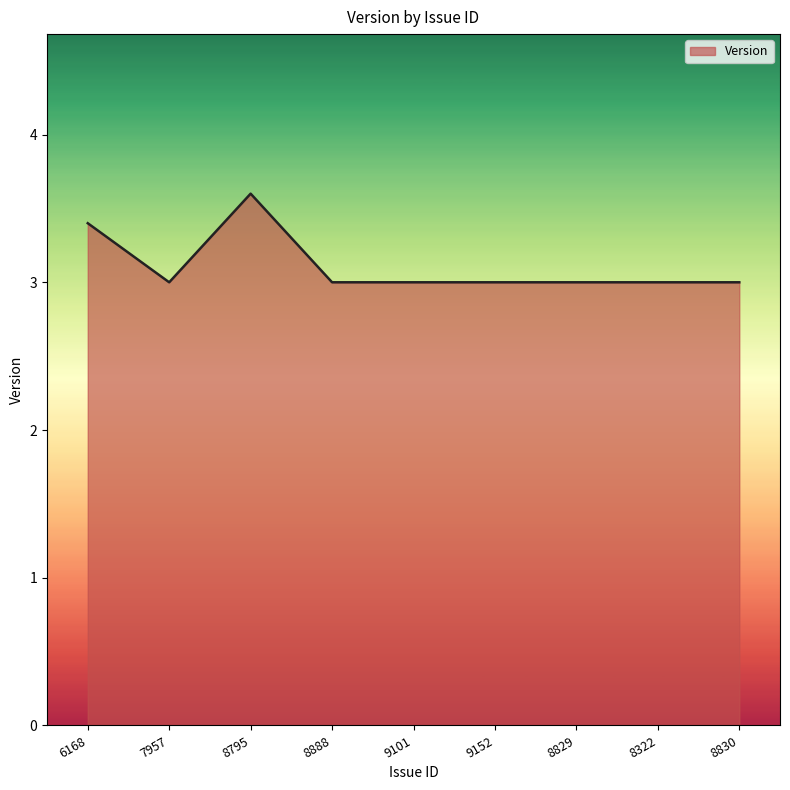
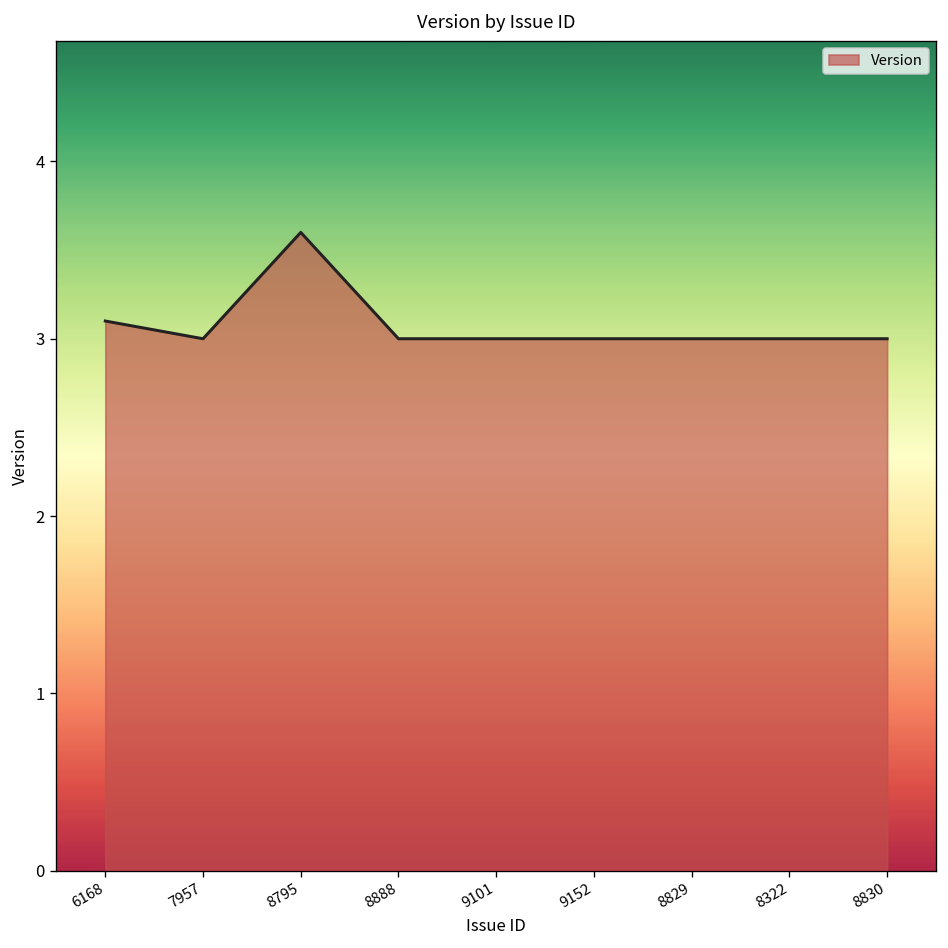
  {
-   "6168": 3.4,
+   "6168": 3.1,
    "7957": 3.0,
    "8795": 3.6,
    "8888": 3.0,
    "9101": 3.0,
    "9152": 3.0,
    "8829": 3.0,
    "8322": 3.0,
    "8830": 3.0
  }
